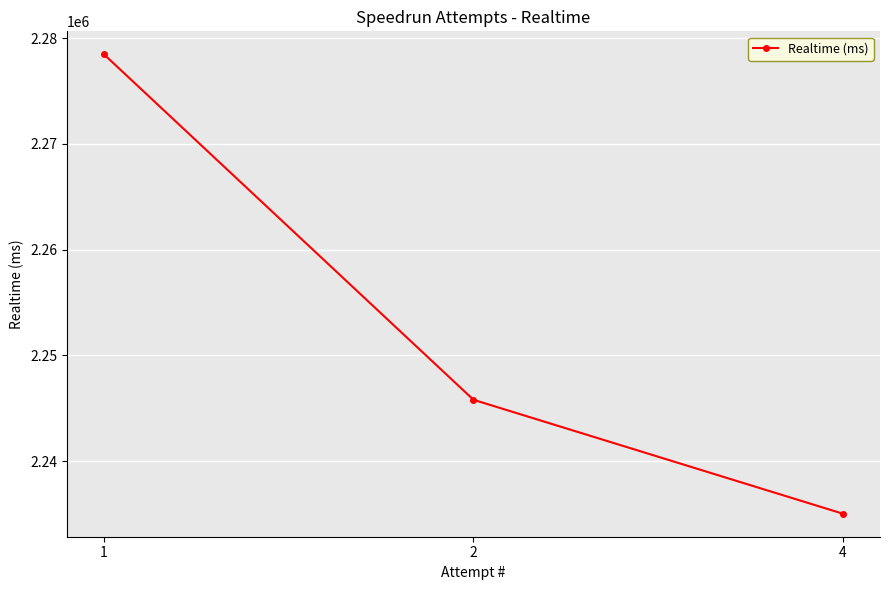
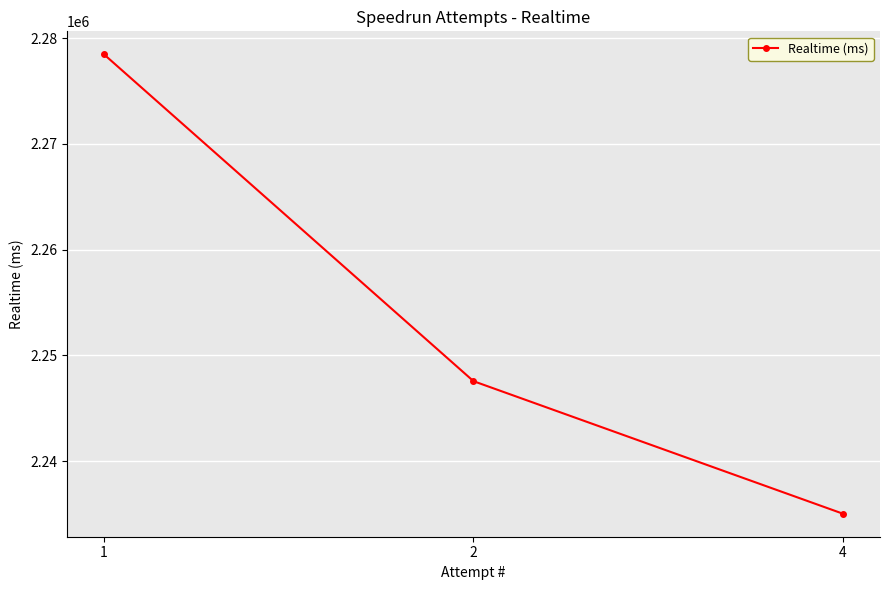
  {
    "1": 2278500,
-   "2": 2245800,
+   "2": 2247600,
    "4": 2235000
  }
